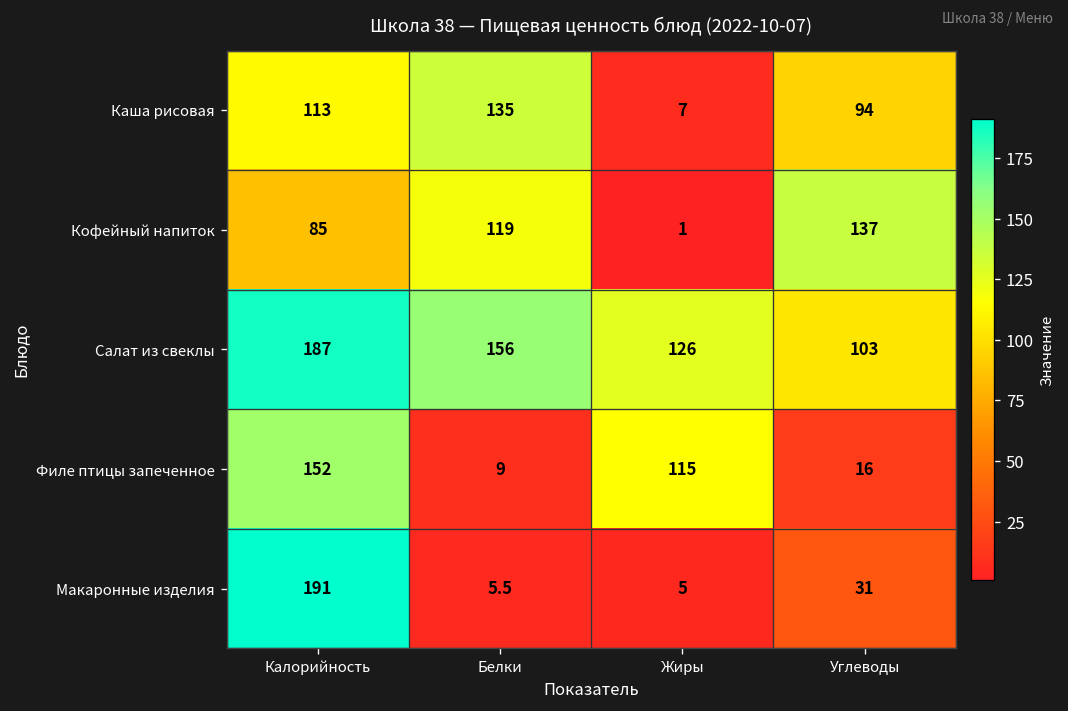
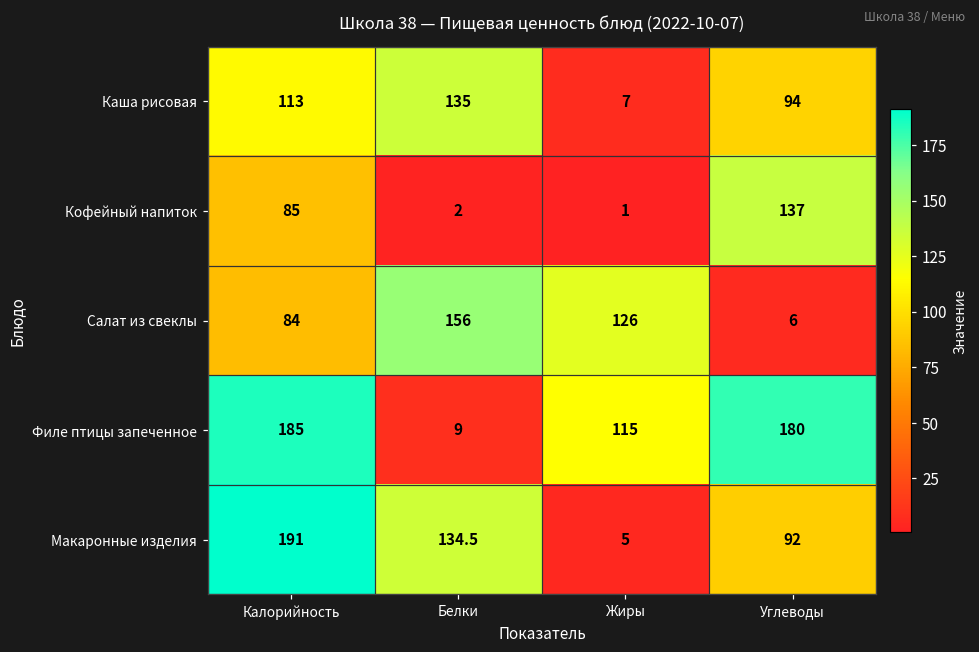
  {
    "Каша рисовая": {
      "Калорийность": 113,
      "Белки": 135,
      "Жиры": 7,
      "Углеводы": 94
    },
    "Кофейный напиток": {
      "Калорийность": 85,
-     "Белки": 119,
+     "Белки": 2,
      "Жиры": 1,
      "Углеводы": 137
    },
    "Салат из свеклы": {
-     "Калорийность": 187,
+     "Калорийность": 84,
      "Белки": 156,
      "Жиры": 126,
-     "Углеводы": 103
+     "Углеводы": 6
    },
    "Филе птицы запеченное": {
-     "Калорийность": 152,
+     "Калорийность": 185,
      "Белки": 9,
      "Жиры": 115,
-     "Углеводы": 16
+     "Углеводы": 180
    },
    "Макаронные изделия": {
      "Калорийность": 191,
-     "Белки": 5.5,
+     "Белки": 134.5,
      "Жиры": 5,
-     "Углеводы": 31
+     "Углеводы": 92
    }
  }
